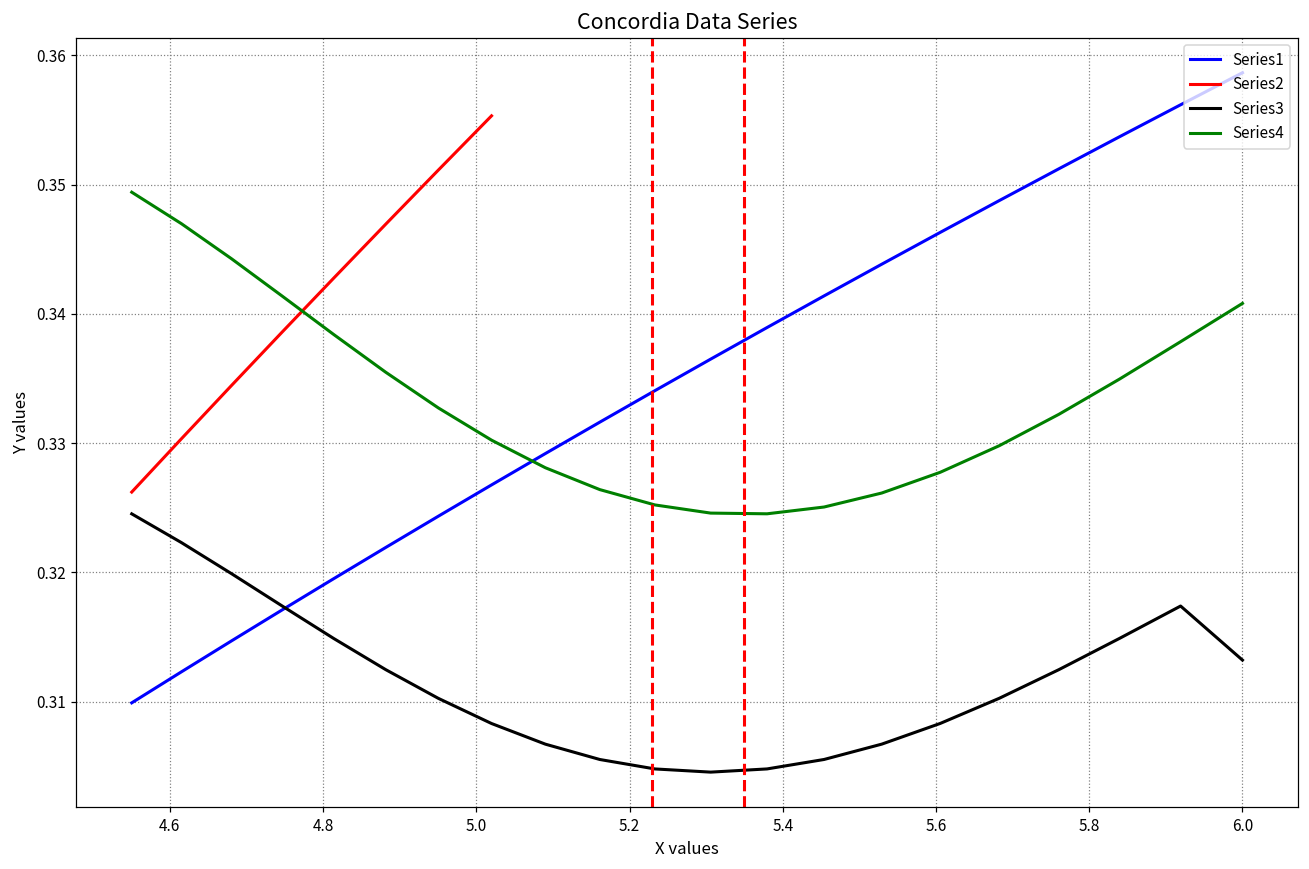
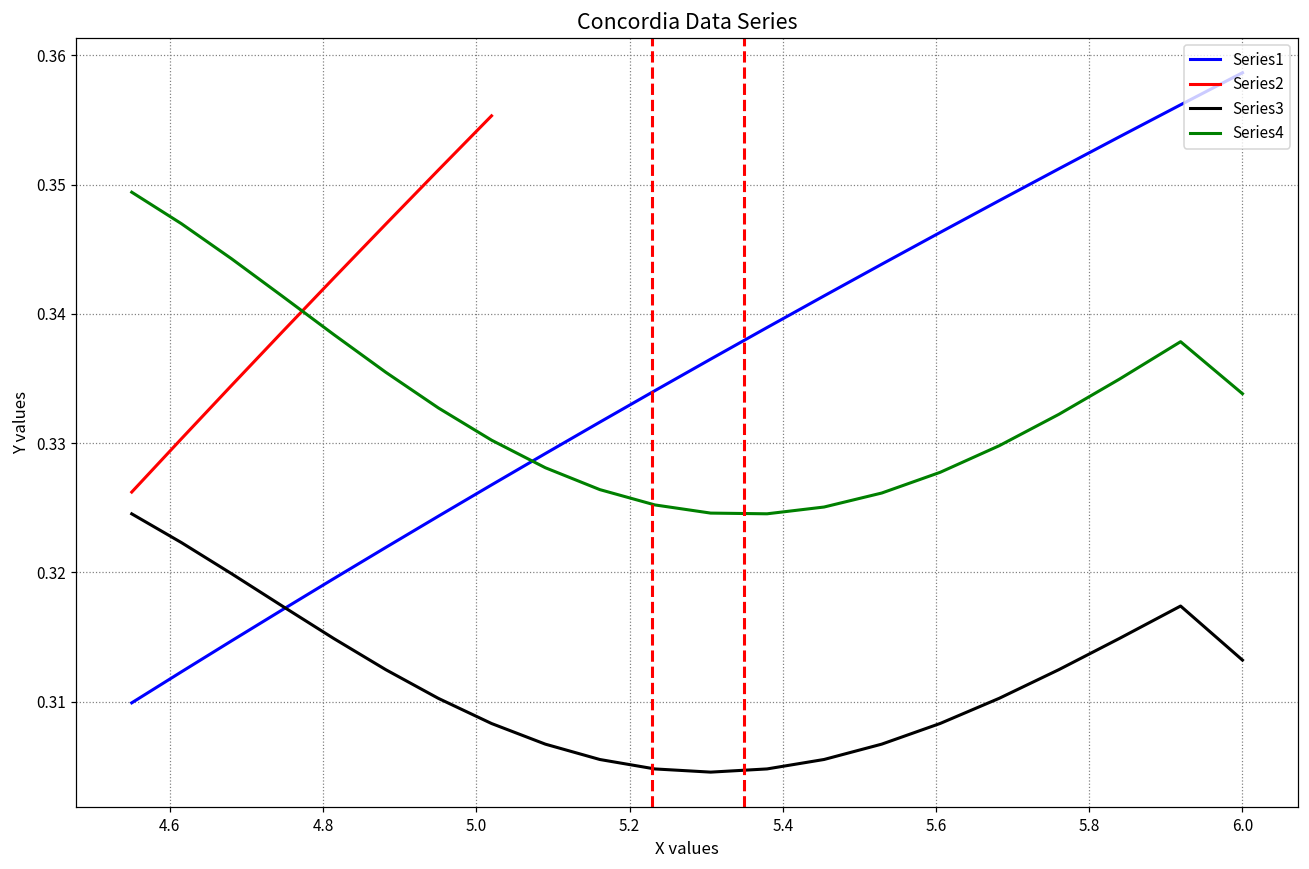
  {
    "Series3": {
      "6.0": 0.3132
    },
    "Series4": {
-     "6.0": 0.3408
+     "6.0": 0.3338
    }
  }
